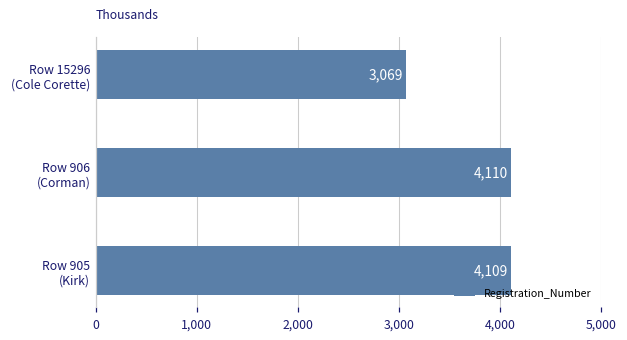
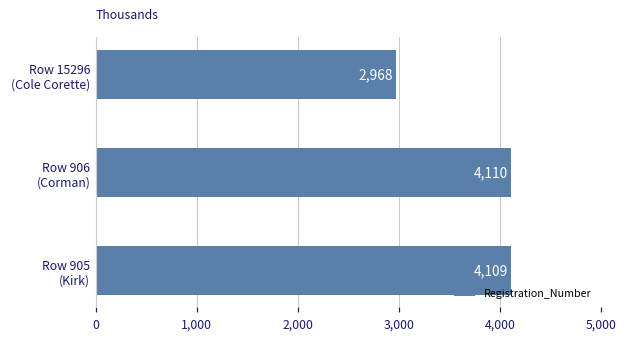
  {
-   "Row 15296 (Cole Corette)": "3,069",
+   "Row 15296 (Cole Corette)": "2,968",
    "Row 906 (Corman)": "4,110",
    "Row 905 (Kirk)": "4,109"
  }
